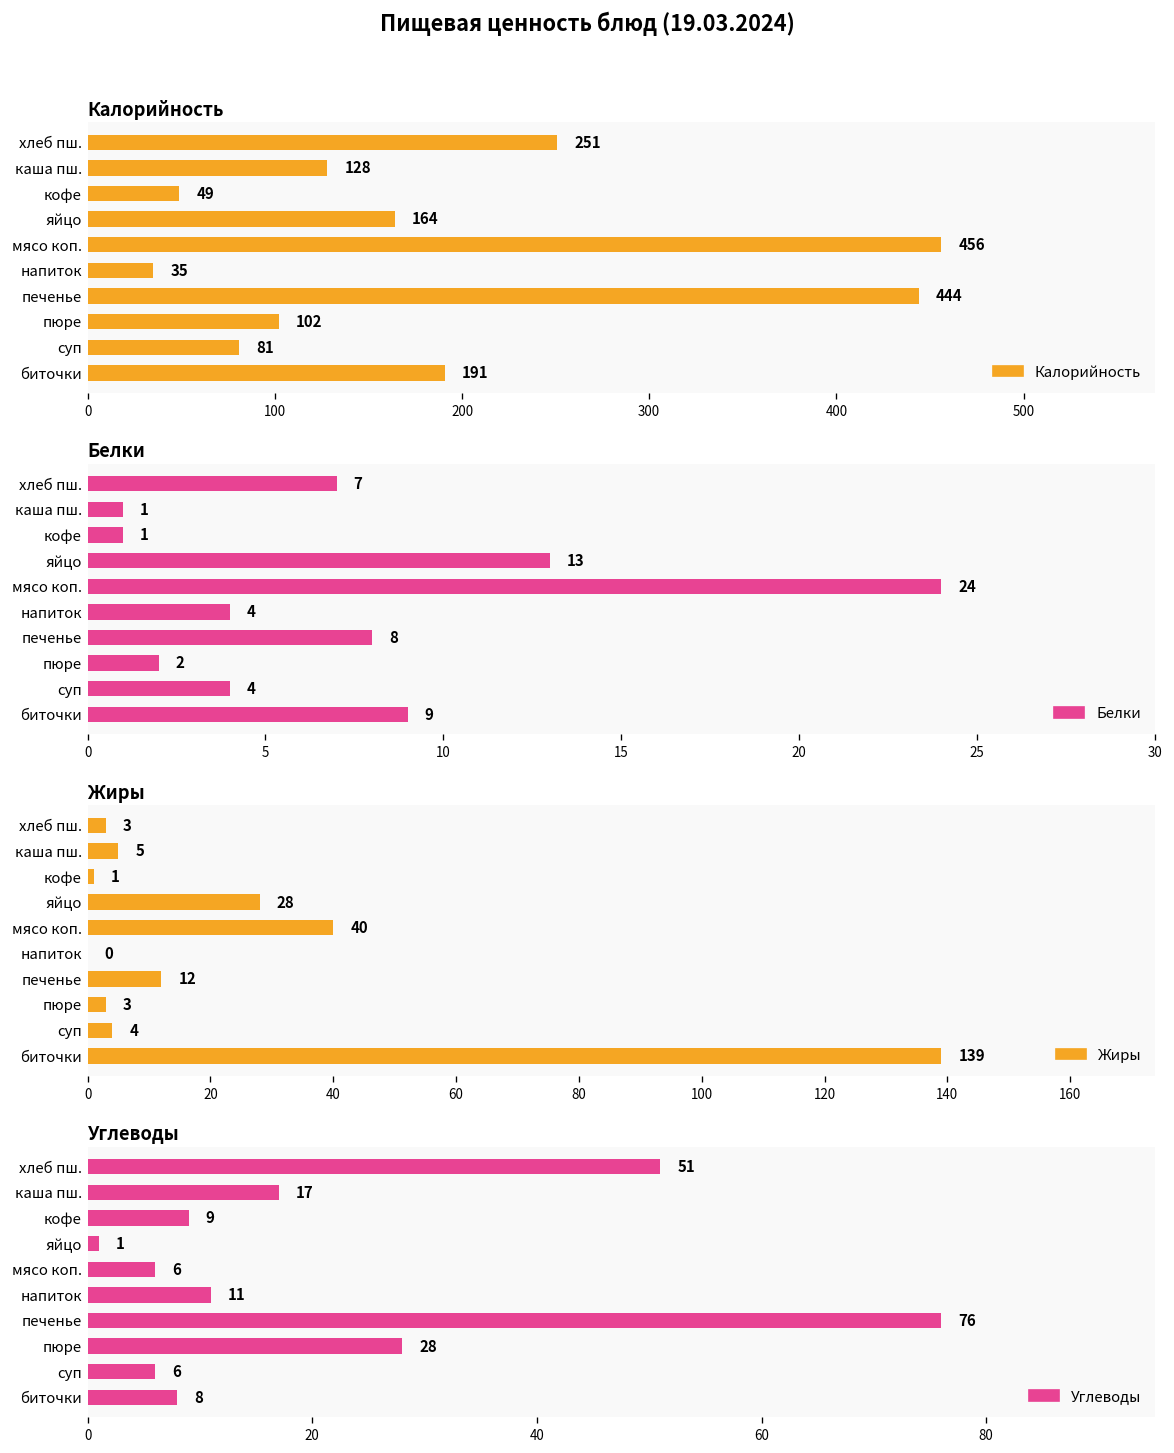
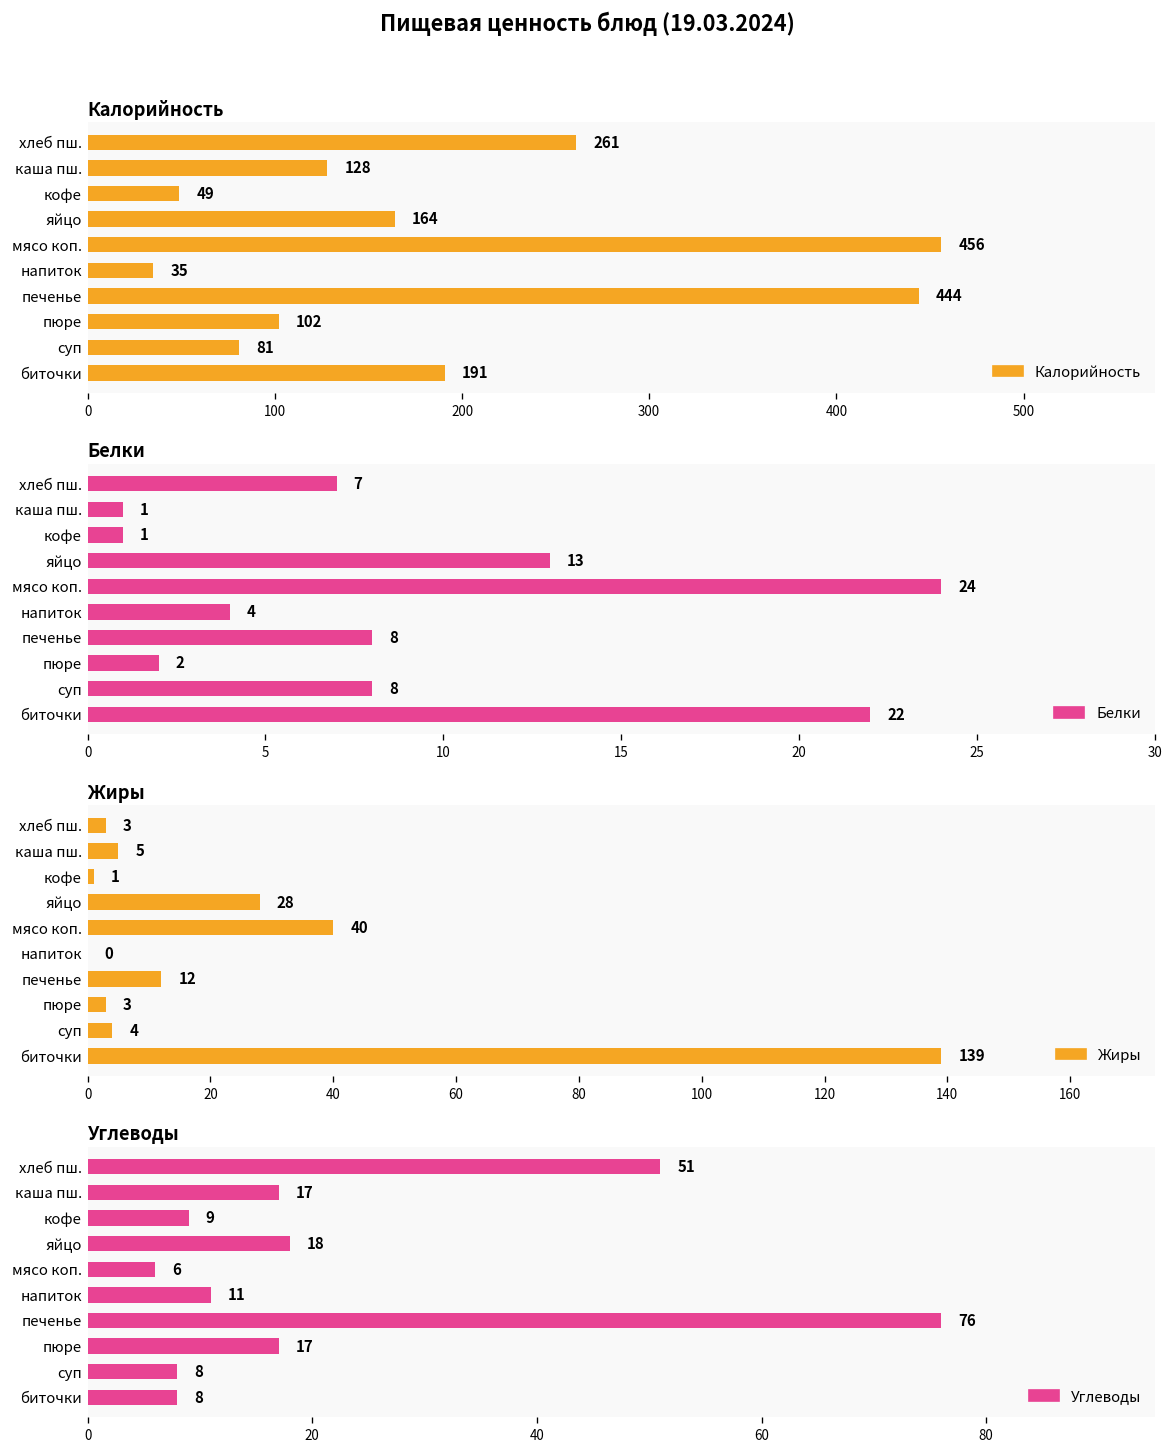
  {
    "Калорийность": {
-     "хлеб пш.": 251,
+     "хлеб пш.": 261,
      "каша пш.": 128,
      "кофе": 49,
      "яйцо": 164,
      "мясо коп.": 456,
      "напиток": 35,
      "печенье": 444,
      "пюре": 102,
      "суп": 81,
      "биточки": 191
    },
    "Белки": {
      "хлеб пш.": 7,
      "каша пш.": 1,
      "кофе": 1,
      "яйцо": 13,
      "мясо коп.": 24,
      "напиток": 4,
      "печенье": 8,
      "пюре": 2,
-     "суп": 4,
-     "биточки": 9
+     "суп": 8,
+     "биточки": 22
    },
    "Жиры": {
      "хлеб пш.": 3,
      "каша пш.": 5,
      "кофе": 1,
      "яйцо": 28,
      "мясо коп.": 40,
      "напиток": 0,
      "печенье": 12,
      "пюре": 3,
      "суп": 4,
      "биточки": 139
    },
    "Углеводы": {
      "хлеб пш.": 51,
      "каша пш.": 17,
      "кофе": 9,
-     "яйцо": 1,
+     "яйцо": 18,
      "мясо коп.": 6,
      "напиток": 11,
      "печенье": 76,
-     "пюре": 28,
-     "суп": 6,
+     "пюре": 17,
+     "суп": 8,
      "биточки": 8
    }
  }
